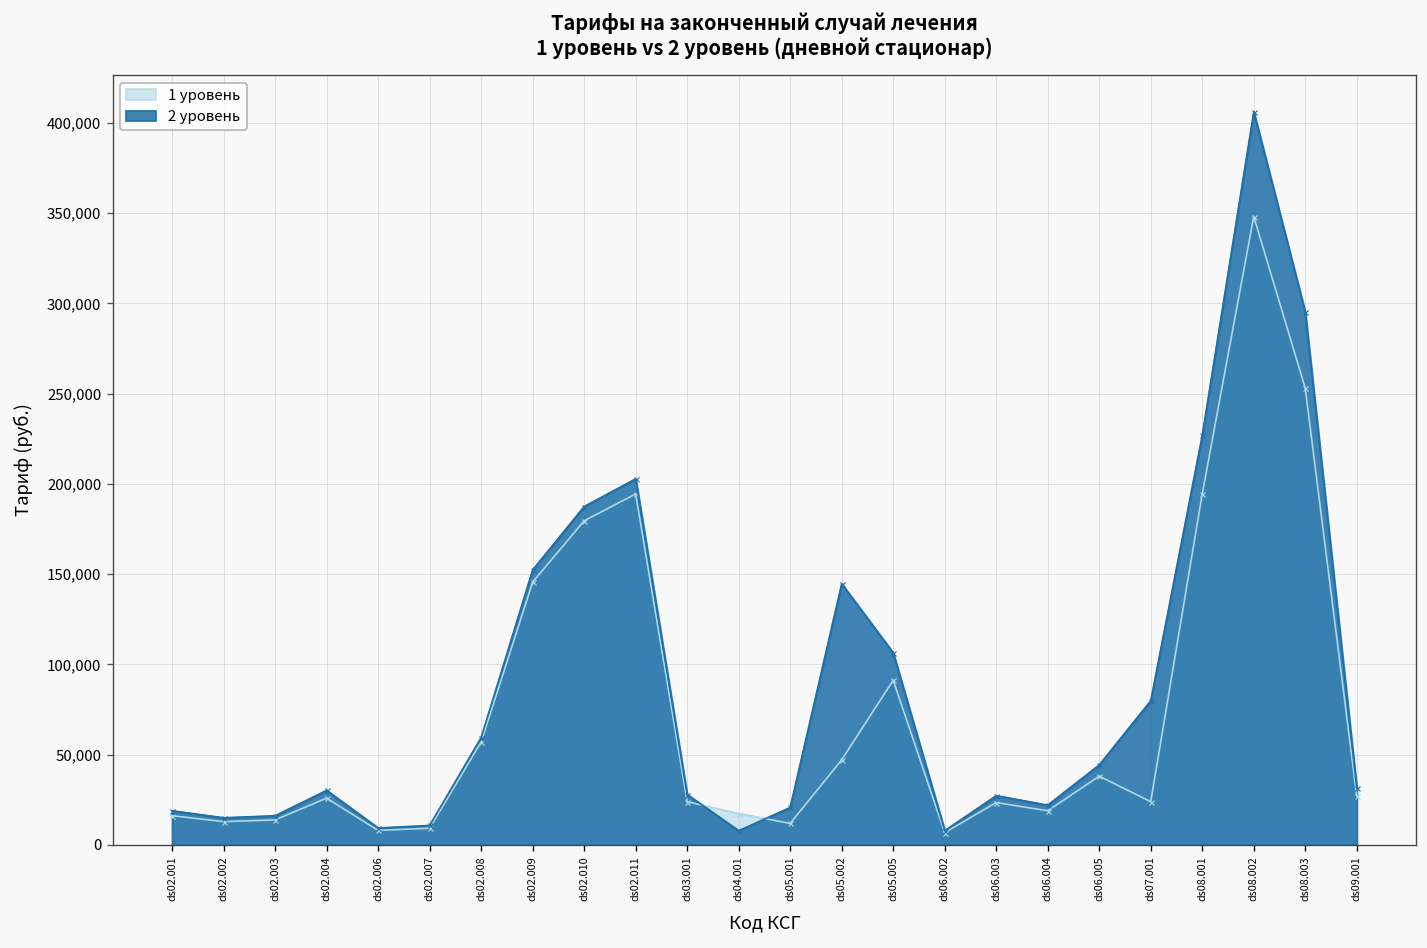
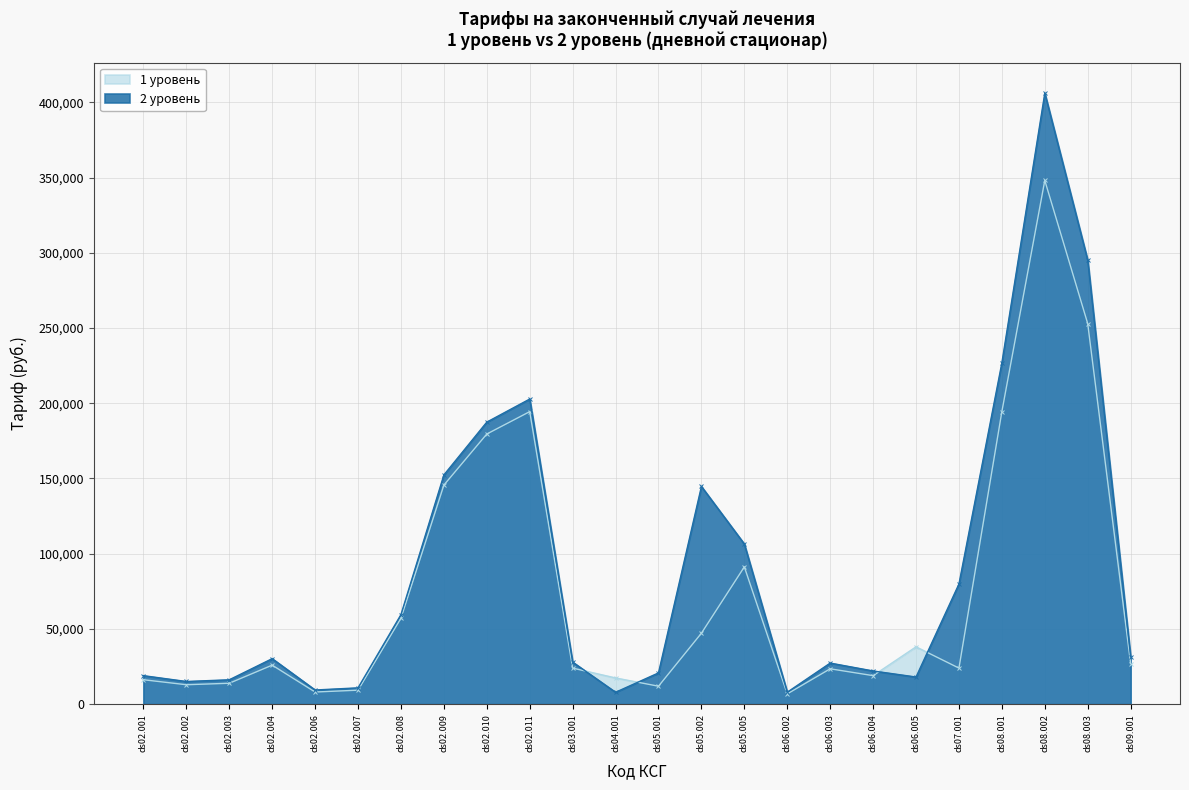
  {
    "1 уровень": {
      "ds02.001": "16,000",
      "ds02.002": "13,000",
      "ds02.003": "14,000",
      "ds02.004": "26,000",
      "ds02.008": "57,000",
      "ds02.009": "146,000",
      "ds02.010": "180,000",
      "ds02.011": "194,000",
      "ds03.001": "24,000",
      "ds04.001": "17,000",
      "ds05.001": "12,000",
      "ds05.002": "47,000",
      "ds05.005": "91,000",
      "ds06.003": "24,000",
      "ds06.004": "19,000",
      "ds06.005": "38,000",
      "ds07.001": "24,000",
      "ds08.001": "194,000",
      "ds08.002": "348,000",
      "ds08.003": "253,000",
      "ds09.001": "27,000"
    },
    "2 уровень": {
      "ds02.001": "19,000",
      "ds02.002": "15,000",
      "ds02.003": "16,000",
      "ds02.004": "30,000",
      "ds02.008": "60,000",
      "ds02.009": "152,000",
      "ds02.010": "187,000",
      "ds02.011": "203,000",
      "ds03.001": "28,000",
      "ds04.001": "8,000",
      "ds05.001": "21,000",
      "ds05.002": "145,000",
      "ds05.005": "106,000",
      "ds06.003": "27,000",
      "ds06.004": "22,000",
-     "ds06.005": "44,000",
+     "ds06.005": "18,000",
      "ds07.001": "80,000",
      "ds08.001": "227,000",
      "ds08.002": "406,000",
      "ds08.003": "295,000",
      "ds09.001": "32,000"
    }
  }
